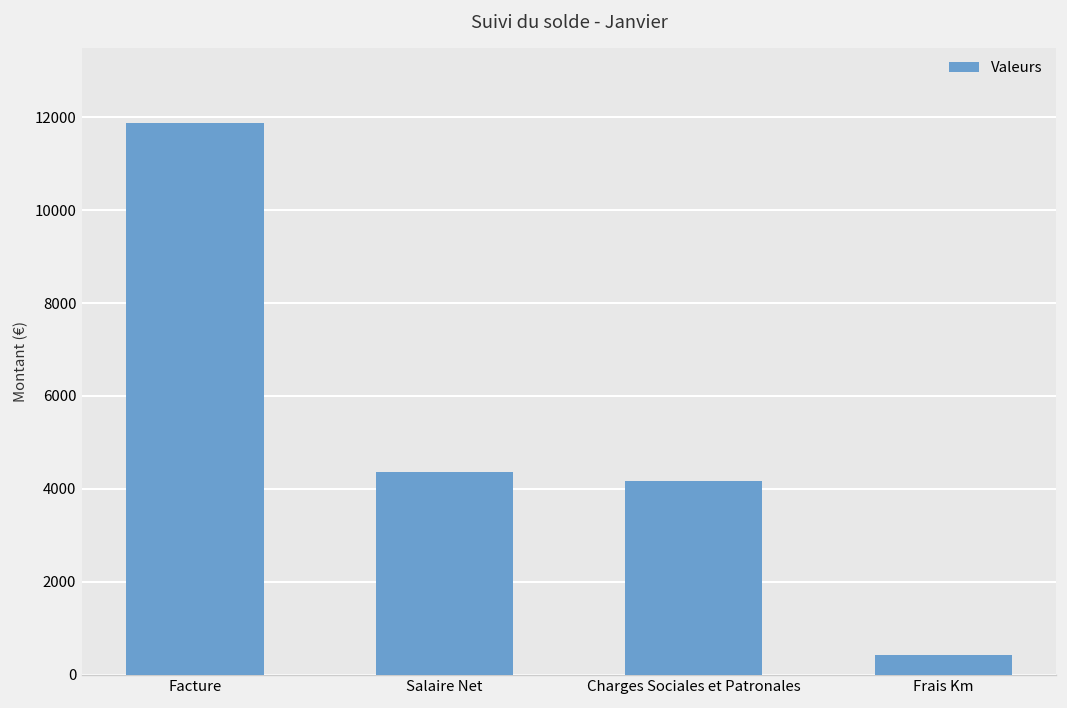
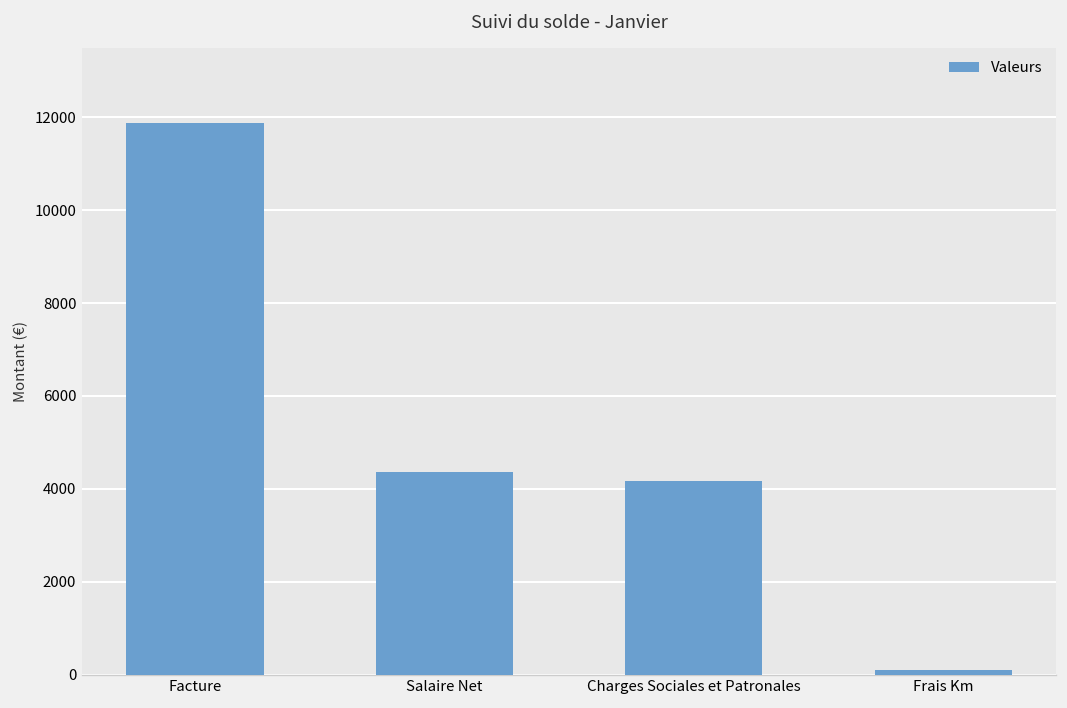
  {
    "Facture": 11900,
    "Salaire Net": 4400,
    "Charges Sociales et Patronales": 4200,
-   "Frais Km": 400
+   "Frais Km": 100
  }
